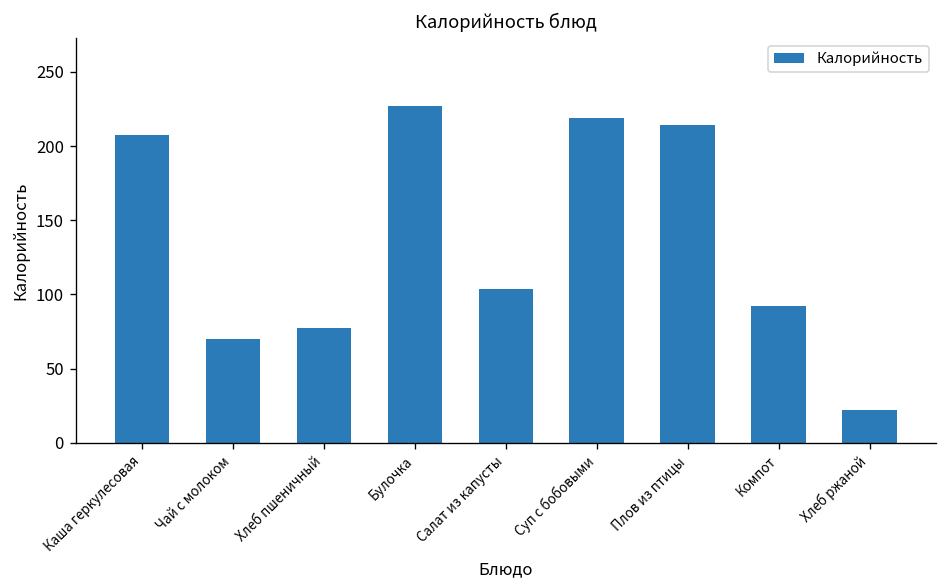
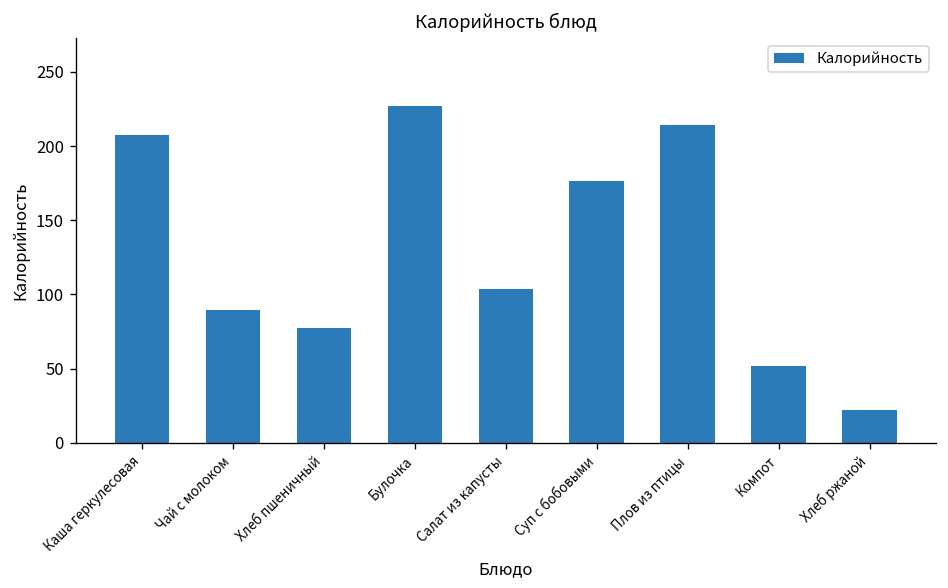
  {
    "Каша геркулесовая": 207,
-   "Чай с молоком": 70,
+   "Чай с молоком": 89,
    "Хлеб пшеничный": 77,
    "Булочка": 227,
    "Салат из капусты": 104,
-   "Суп с бобовыми": 219,
+   "Суп с бобовыми": 177,
    "Плов из птицы": 214,
-   "Компот": 92,
+   "Компот": 51,
    "Хлеб ржаной": 22
  }
